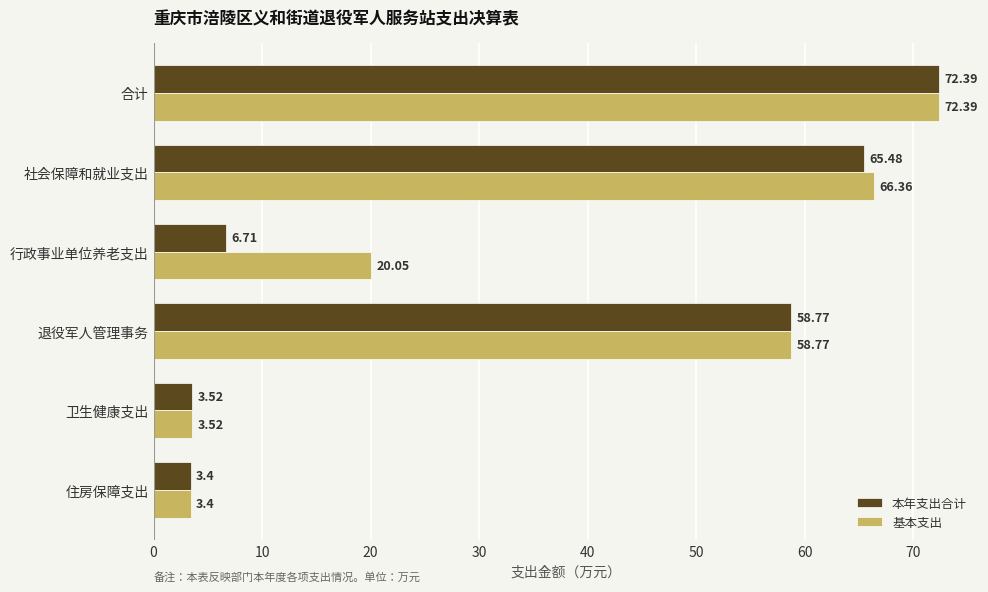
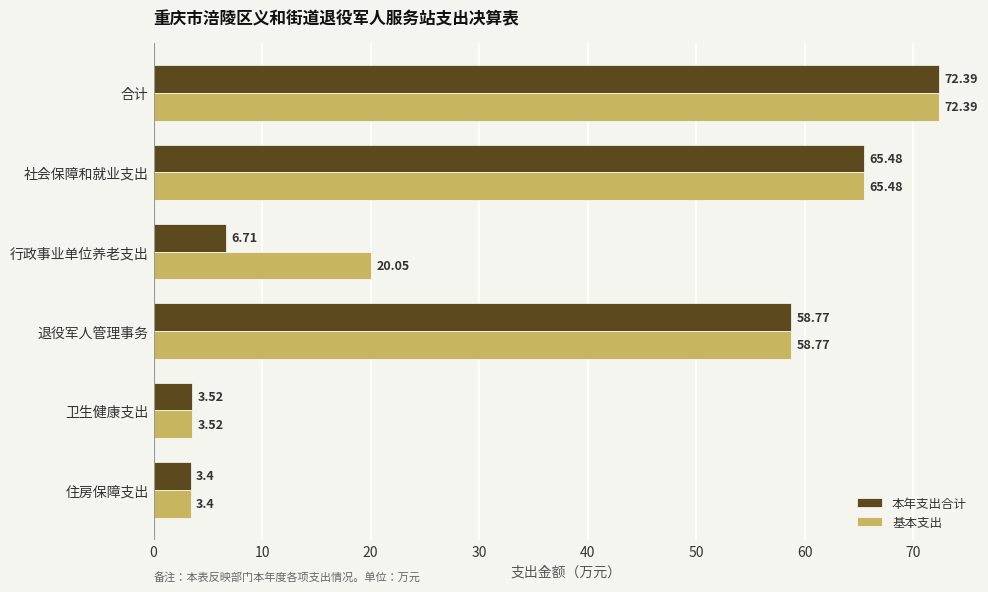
  {
    "本年支出合计": {
      "合计": 72.39,
      "社会保障和就业支出": 65.48,
      "行政事业单位养老支出": 6.71,
      "退役军人管理事务": 58.77,
      "卫生健康支出": 3.52,
      "住房保障支出": 3.4
    },
    "基本支出": {
      "合计": 72.39,
-     "社会保障和就业支出": 66.36,
+     "社会保障和就业支出": 65.48,
      "行政事业单位养老支出": 20.05,
      "退役军人管理事务": 58.77,
      "卫生健康支出": 3.52,
      "住房保障支出": 3.4
    }
  }
